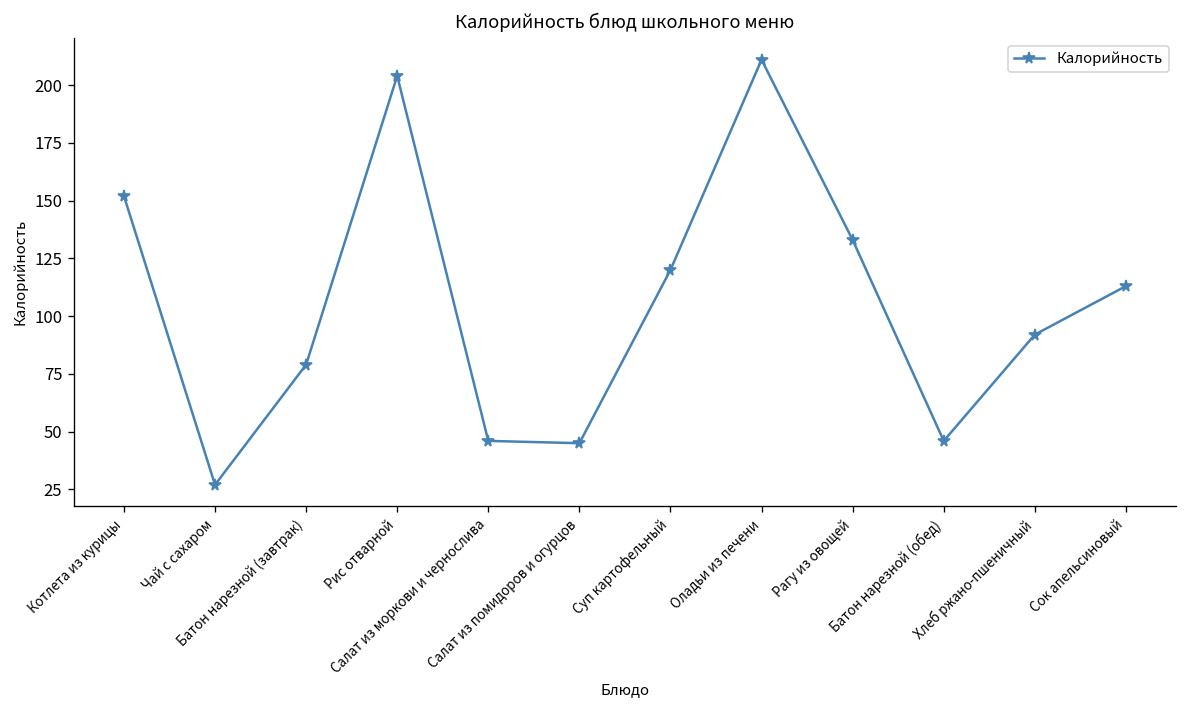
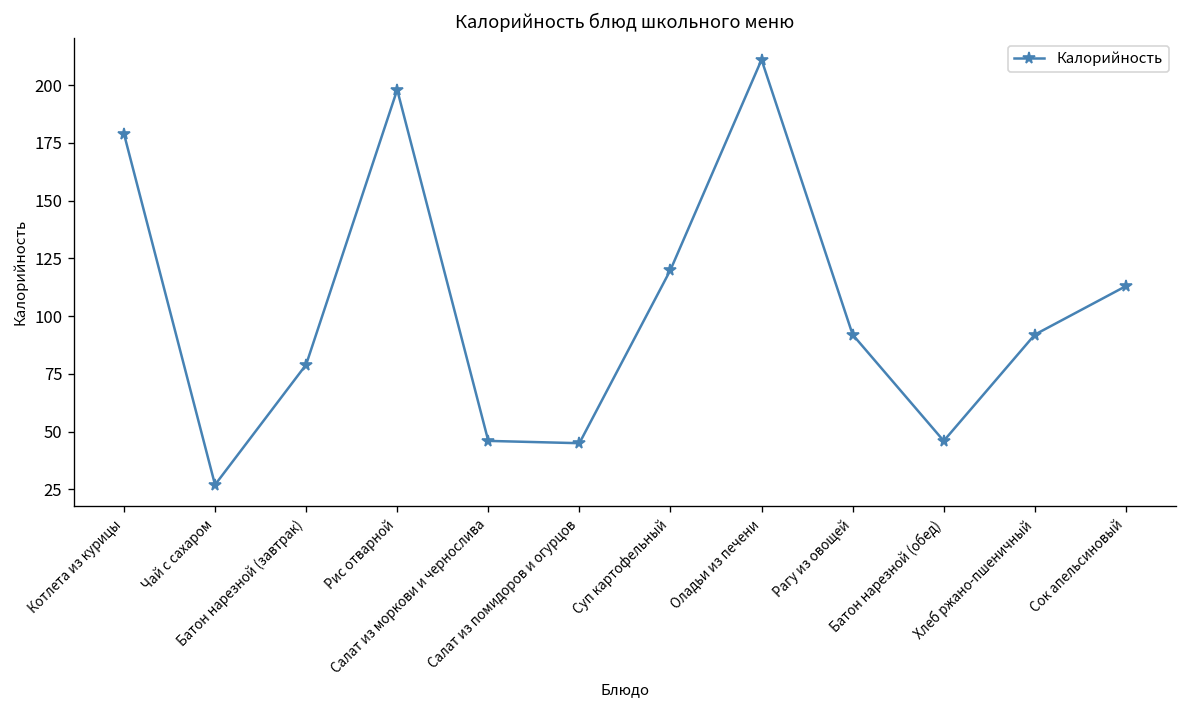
  {
-   "Котлета из курицы": 152,
+   "Котлета из курицы": 179,
    "Чай с сахаром": 27,
    "Батон нарезной (завтрак)": 79,
-   "Рис отварной": 204,
+   "Рис отварной": 198,
    "Салат из моркови и чернослива": 46,
    "Салат из помидоров и огурцов": 45,
    "Суп картофельный": 120,
    "Оладьи из печени": 211,
-   "Рагу из овощей": 133,
+   "Рагу из овощей": 92,
    "Батон нарезной (обед)": 46,
    "Хлеб ржано-пшеничный": 92,
    "Сок апельсиновый": 113
  }
